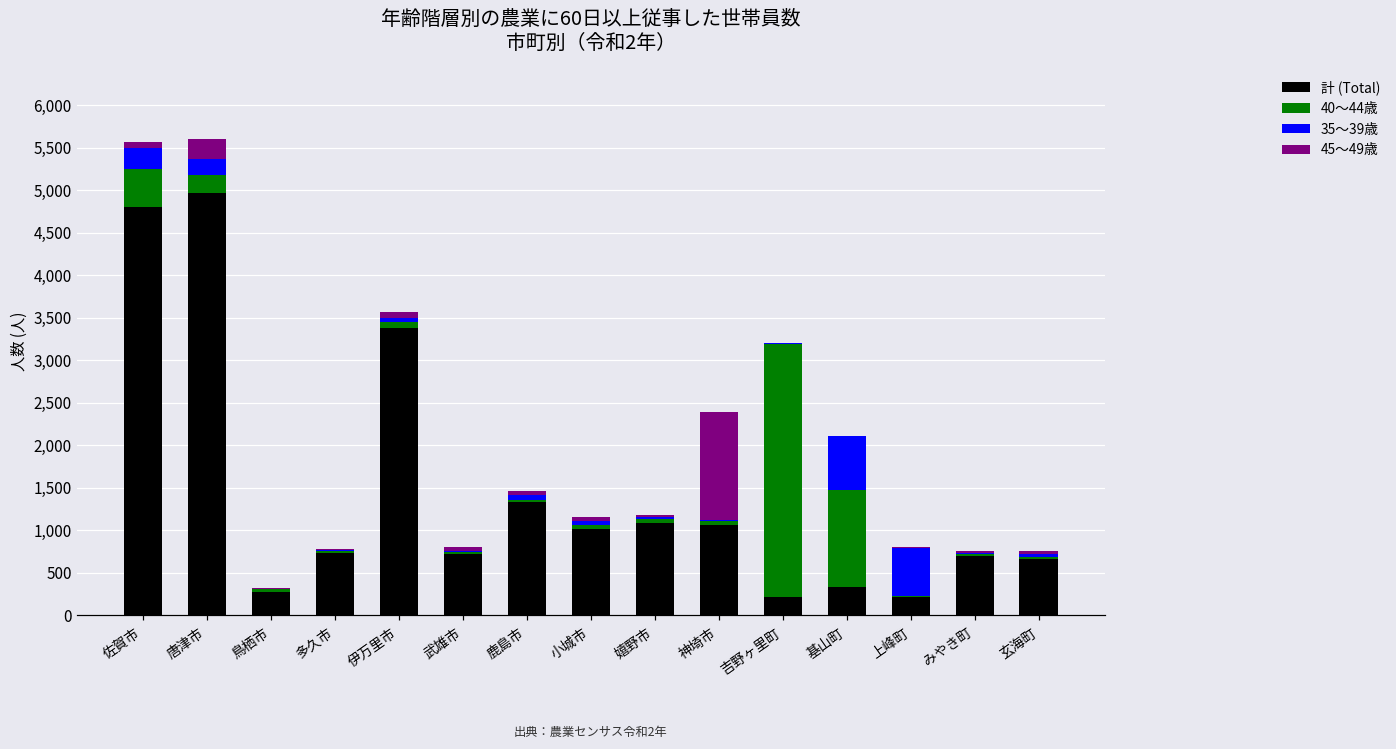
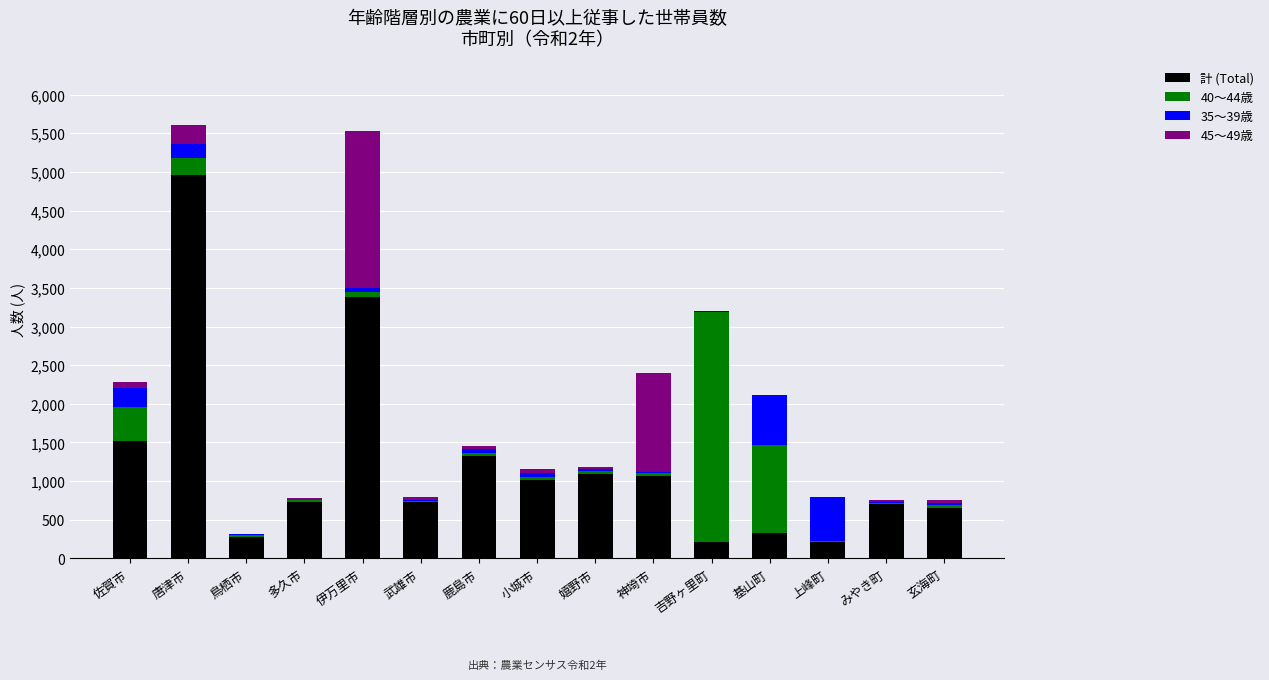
  {
    "計 (Total)": {
-     "佐賀市": "4,800",
+     "佐賀市": "1,500",
      "唐津市": "5,000",
      "鳥栖市": "300",
      "多久市": "700",
      "伊万里市": "3,400",
      "武雄市": "700",
      "鹿島市": "1,300",
      "小城市": "1,000",
      "嬉野市": "1,100",
      "神埼市": "1,100",
      "吉野ヶ里町": "200",
      "基山町": "300",
      "上峰町": "200",
      "みやき町": "700",
      "玄海町": "700"
    },
    "40～44歳": {
      "佐賀市": "400",
      "唐津市": "200",
      "伊万里市": "100",
      "小城市": "0",
      "嬉野市": "0",
      "神埼市": "0",
      "吉野ヶ里町": "3,000",
      "基山町": "1,100"
    },
    "35～39歳": {
      "佐賀市": "300",
      "唐津市": "200",
      "伊万里市": "0",
      "鹿島市": "100",
      "小城市": "0",
      "基山町": "600",
      "上峰町": "600"
    },
    "45～49歳": {
      "佐賀市": "100",
      "唐津市": "200",
-     "伊万里市": "100",
+     "伊万里市": "2,000",
      "武雄市": "0",
      "鹿島市": "100",
      "小城市": "0",
      "神埼市": "1,300",
      "玄海町": "0"
    }
  }
